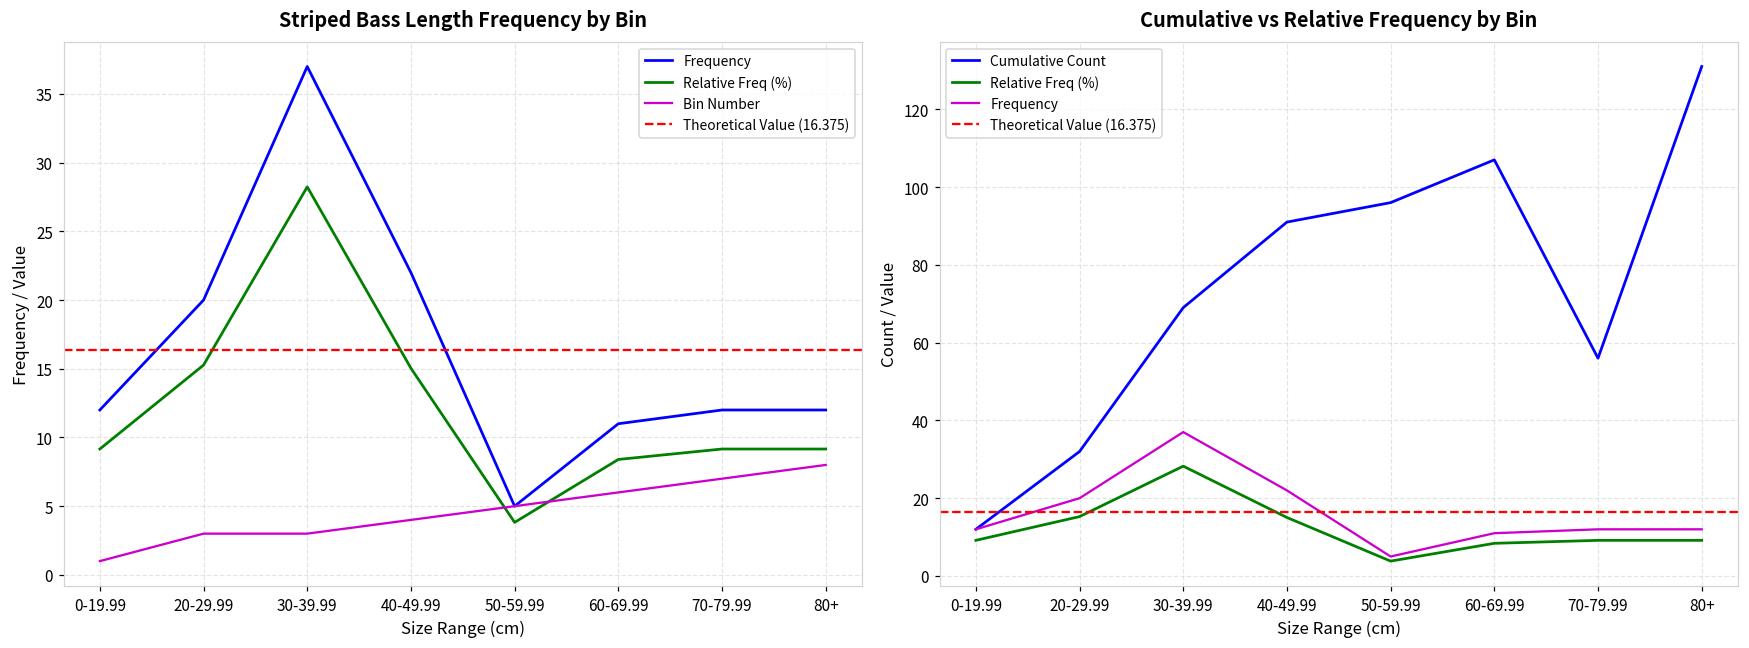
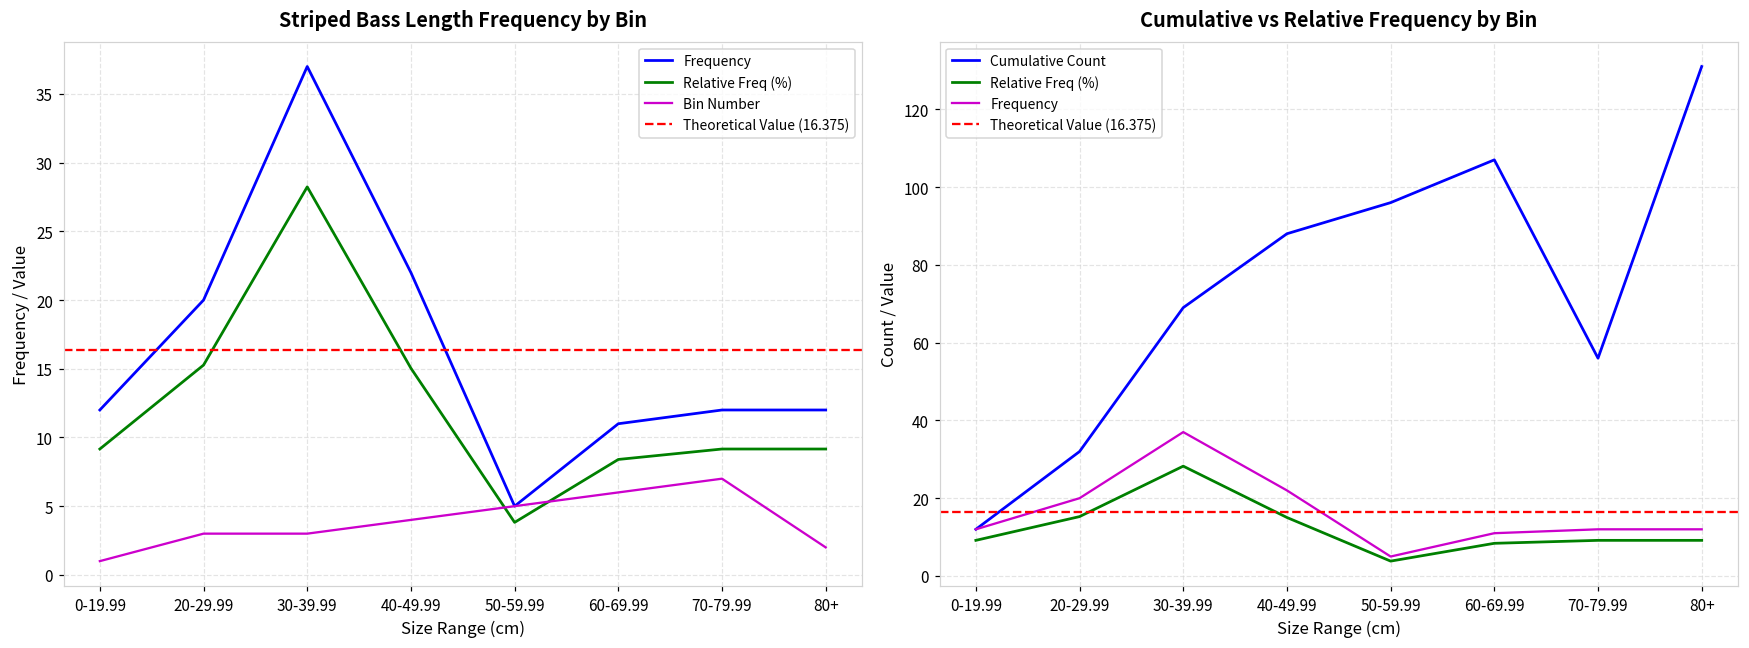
  {
    "Striped Bass Length Frequency by Bin": {
      "Relative Freq (%)": {
        "0-19.99": 9,
        "20-29.99": 15.3,
        "30-39.99": 28.2,
        "40-49.99": 15,
        "50-59.99": 4,
        "60-69.99": 8.4,
        "70-79.99": 9,
        "80+": 9
      },
      "Bin Number": {
        "0-19.99": 1,
        "20-29.99": 3,
        "30-39.99": 3,
        "40-49.99": 4,
        "60-69.99": 6,
        "70-79.99": 7,
-       "80+": 8
+       "80+": 2
      }
    },
    "Cumulative vs Relative Frequency by Bin": {
      "Cumulative Count": {
        "20-29.99": 32,
        "30-39.99": 69,
-       "40-49.99": 91,
+       "40-49.99": 88,
        "50-59.99": 96,
        "60-69.99": 107,
        "70-79.99": 56,
        "80+": 131
      },
      "Relative Freq (%)": {
        "0-19.99": 9,
        "20-29.99": 15,
        "30-39.99": 28,
        "40-49.99": 15,
        "50-59.99": 4,
        "60-69.99": 8,
        "70-79.99": 9,
        "80+": 9
      },
      "Frequency": {
        "20-29.99": 20,
        "30-39.99": 37,
        "40-49.99": 22,
        "50-59.99": 5,
        "60-69.99": 11,
        "70-79.99": 12,
        "80+": 12
      }
    }
  }
